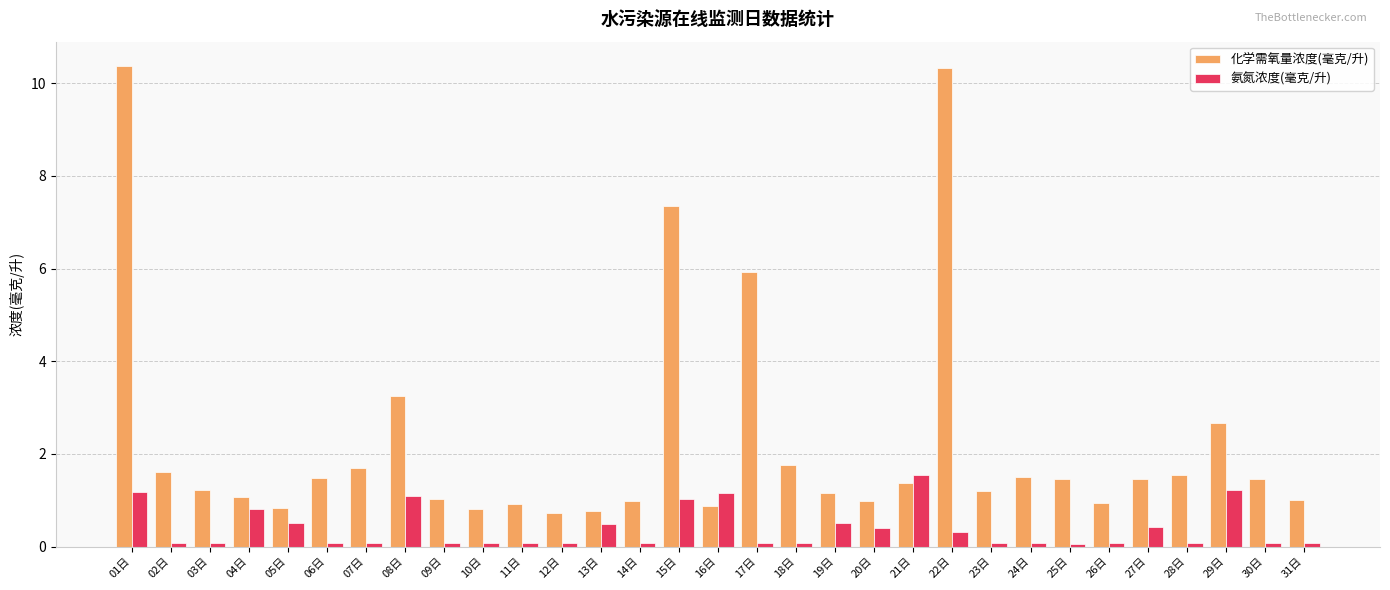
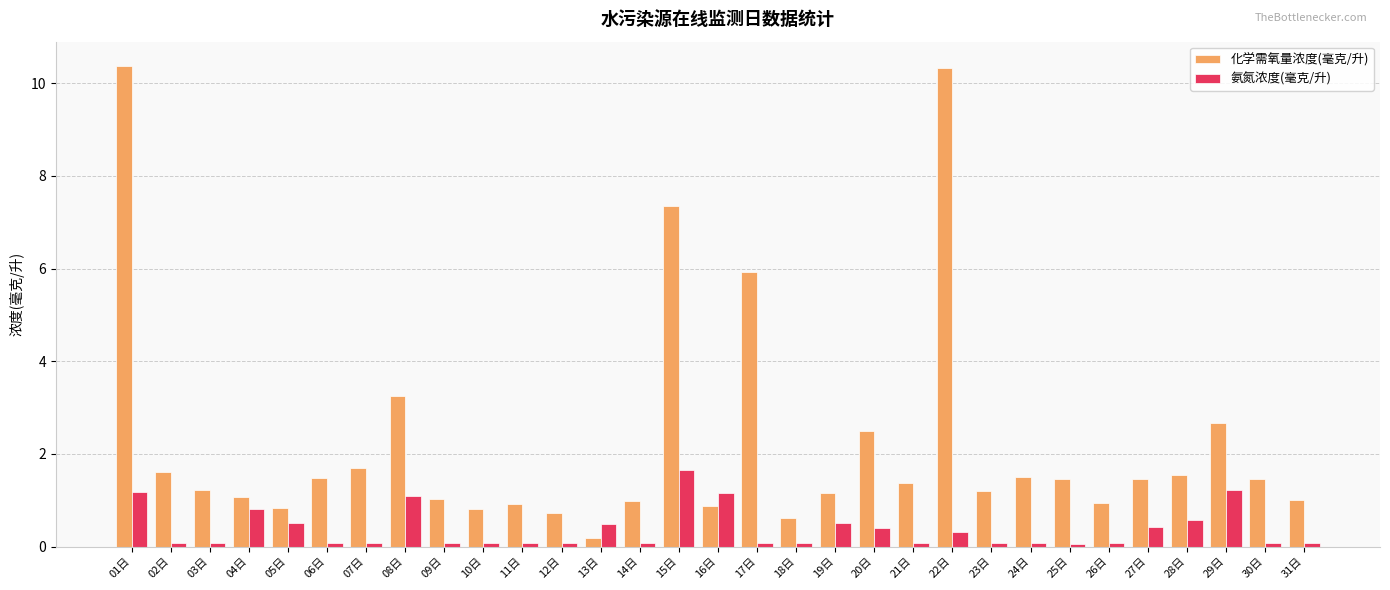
  {
    "化学需氧量浓度(毫克/升)": {
      "01日": 10.4,
      "02日": 1.6,
      "03日": 1.2,
      "04日": 1.1,
      "05日": 0.8,
      "06日": 1.5,
      "07日": 1.7,
      "08日": 3.2,
      "09日": 1.0,
      "10日": 0.8,
      "11日": 0.9,
      "12日": 0.7,
-     "13日": 0.8,
+     "13日": 0.2,
      "14日": 1.0,
      "15日": 7.4,
      "16日": 0.9,
      "17日": 5.9,
-     "18日": 1.8,
+     "18日": 0.6,
      "19日": 1.2,
-     "20日": 1.0,
+     "20日": 2.5,
      "21日": 1.4,
      "22日": 10.3,
      "23日": 1.2,
      "24日": 1.5,
      "25日": 1.5,
      "26日": 0.9,
      "27日": 1.5,
      "28日": 1.5,
      "29日": 2.7,
      "30日": 1.5,
      "31日": 1.0
    },
    "氨氮浓度(毫克/升)": {
      "01日": 1.2,
      "02日": 0.1,
      "03日": 0.1,
      "04日": 0.8,
      "05日": 0.5,
      "06日": 0.1,
      "07日": 0.1,
      "08日": 1.1,
      "09日": 0.1,
      "10日": 0.1,
      "11日": 0.1,
      "12日": 0.1,
      "13日": 0.5,
      "14日": 0.1,
-     "15日": 1.0,
+     "15日": 1.7,
      "16日": 1.2,
      "17日": 0.1,
      "18日": 0.1,
      "19日": 0.5,
      "20日": 0.4,
-     "21日": 1.5,
+     "21日": 0.1,
      "22日": 0.3,
      "23日": 0.1,
      "24日": 0.1,
      "25日": 0.1,
      "26日": 0.1,
      "27日": 0.4,
-     "28日": 0.1,
+     "28日": 0.6,
      "29日": 1.2,
      "30日": 0.1,
      "31日": 0.1
    }
  }
